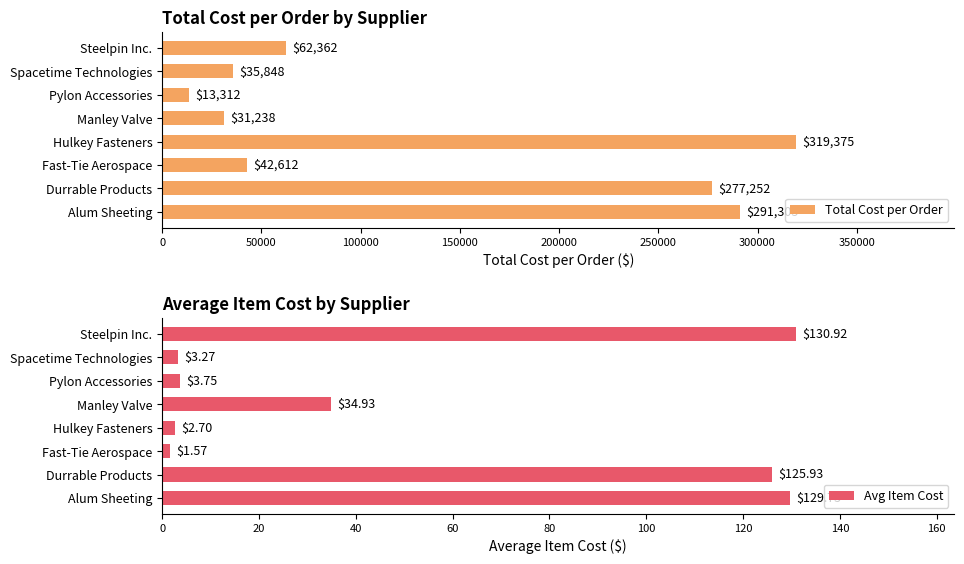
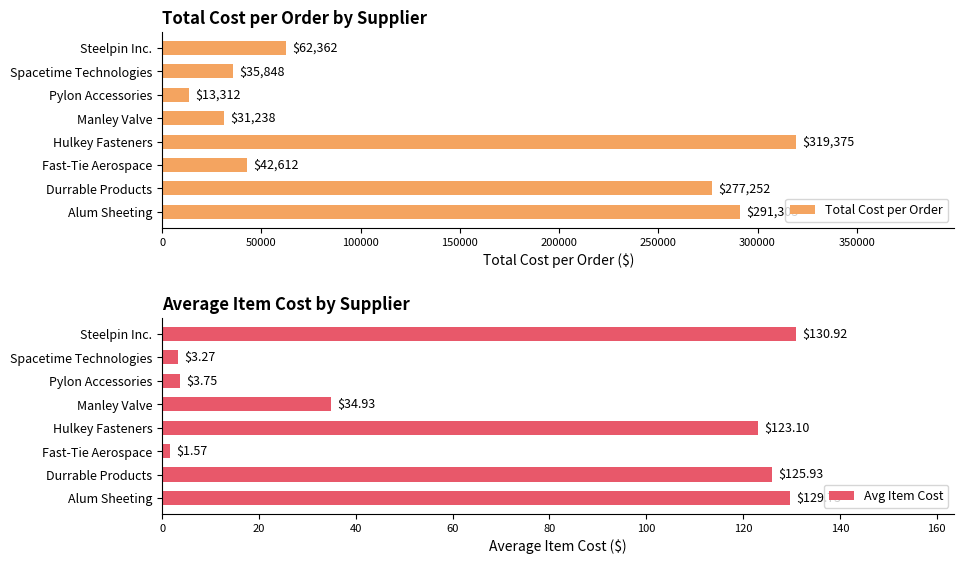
  {
    "Total Cost per Order by Supplier": {
      "Steelpin Inc.": "$62,362",
      "Spacetime Technologies": "$35,848",
      "Pylon Accessories": "$13,312",
      "Manley Valve": "$31,238",
      "Hulkey Fasteners": "$319,375",
      "Fast-Tie Aerospace": "$42,612",
      "Durrable Products": "$277,252"
    },
    "Average Item Cost by Supplier": {
      "Steelpin Inc.": "$130.92",
      "Spacetime Technologies": "$3.27",
      "Pylon Accessories": "$3.75",
      "Manley Valve": "$34.93",
-     "Hulkey Fasteners": "$2.70",
+     "Hulkey Fasteners": "$123.10",
      "Fast-Tie Aerospace": "$1.57",
      "Durrable Products": "$125.93"
    }
  }
